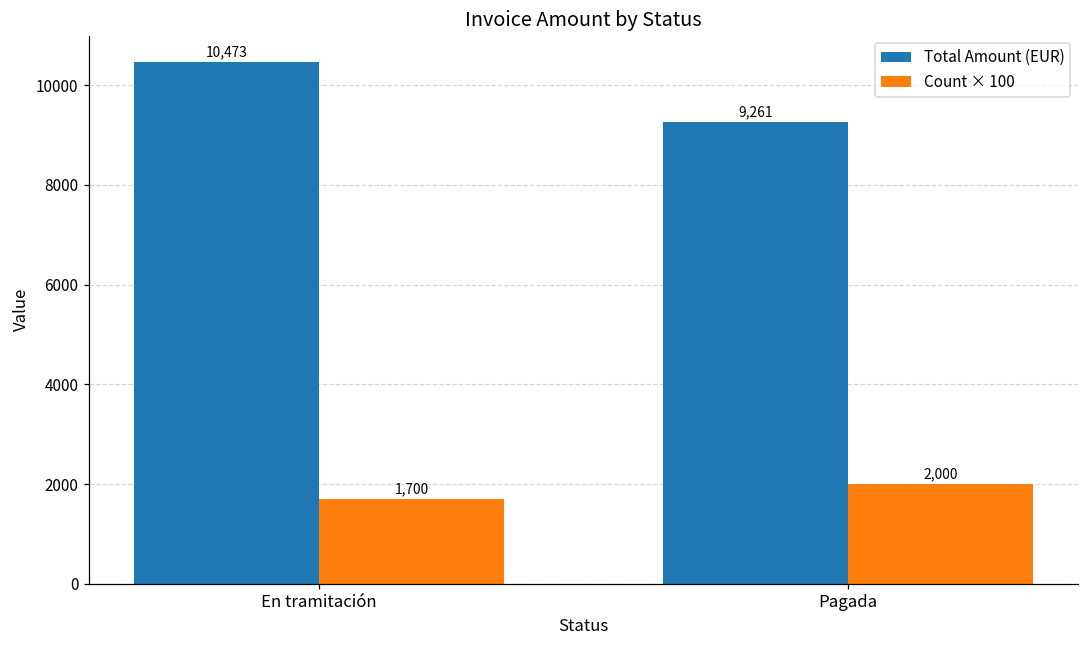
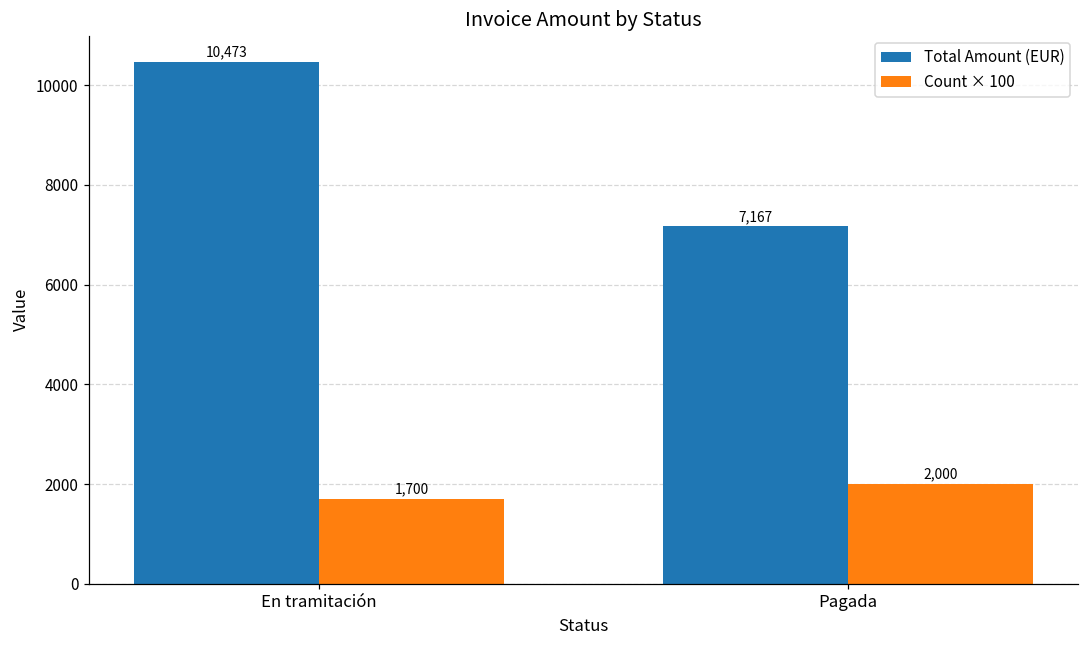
  {
    "Total Amount (EUR)": {
      "En tramitación": "10,473",
-     "Pagada": "9,261"
+     "Pagada": "7,167"
    },
    "Count × 100": {
      "En tramitación": "1,700",
      "Pagada": "2,000"
    }
  }
